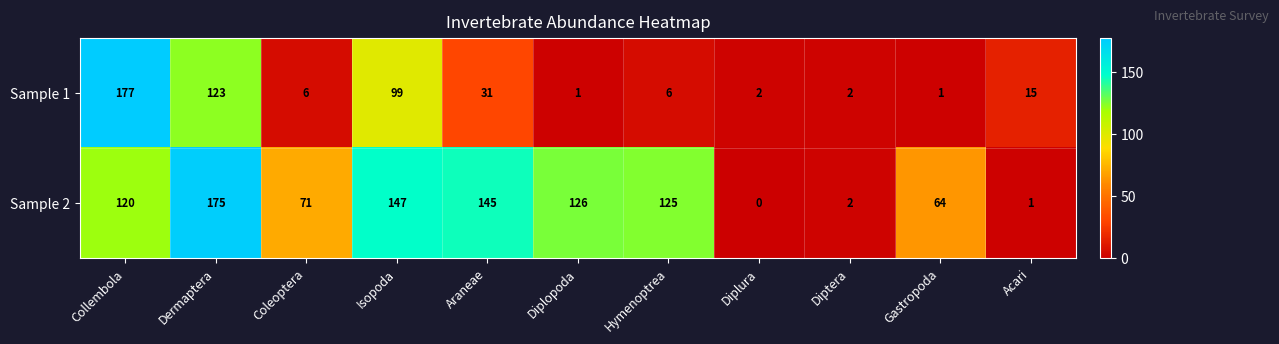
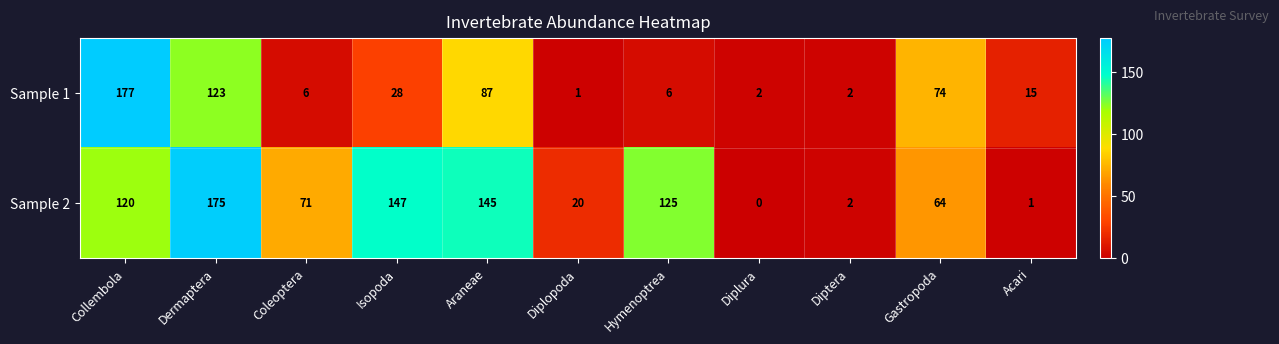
  {
    "Sample 1": {
      "Collembola": 177,
      "Dermaptera": 123,
      "Coleoptera": 6,
-     "Isopoda": 99,
-     "Araneae": 31,
+     "Isopoda": 28,
+     "Araneae": 87,
      "Diplopoda": 1,
      "Hymenoptrea": 6,
      "Diplura": 2,
      "Diptera": 2,
-     "Gastropoda": 1,
+     "Gastropoda": 74,
      "Acari": 15
    },
    "Sample 2": {
      "Collembola": 120,
      "Dermaptera": 175,
      "Coleoptera": 71,
      "Isopoda": 147,
      "Araneae": 145,
-     "Diplopoda": 126,
+     "Diplopoda": 20,
      "Hymenoptrea": 125,
      "Diplura": 0,
      "Diptera": 2,
      "Gastropoda": 64,
      "Acari": 1
    }
  }
